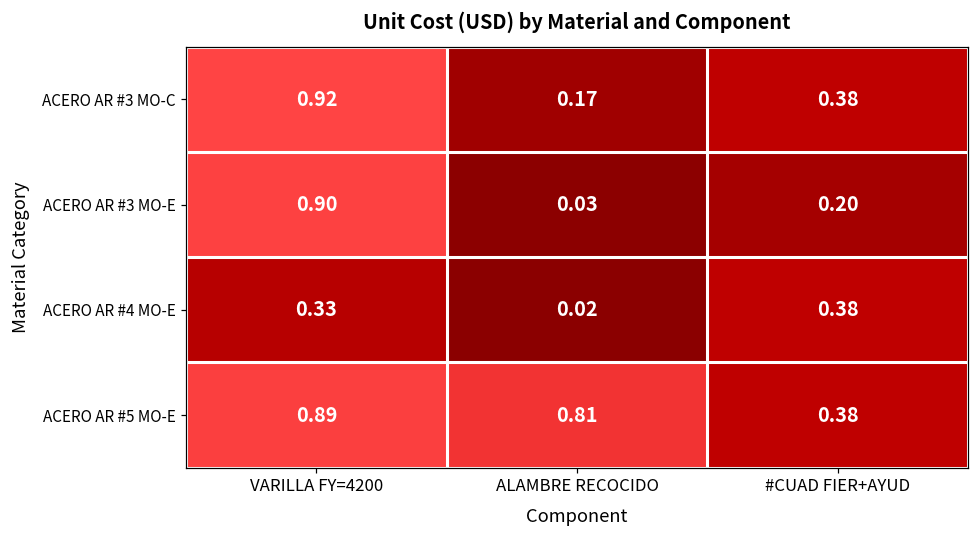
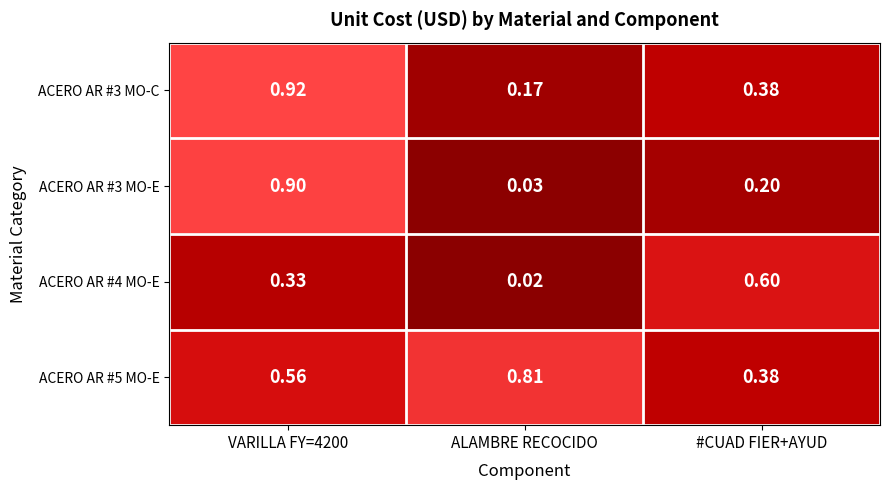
  {
    "ACERO AR #3 MO-C": {
      "VARILLA FY=4200": 0.92,
      "ALAMBRE RECOCIDO": 0.17,
      "#CUAD FIER+AYUD": 0.38
    },
    "ACERO AR #3 MO-E": {
      "VARILLA FY=4200": 0.90,
      "ALAMBRE RECOCIDO": 0.03,
      "#CUAD FIER+AYUD": 0.20
    },
    "ACERO AR #4 MO-E": {
      "VARILLA FY=4200": 0.33,
      "ALAMBRE RECOCIDO": 0.02,
-     "#CUAD FIER+AYUD": 0.38
+     "#CUAD FIER+AYUD": 0.60
    },
    "ACERO AR #5 MO-E": {
-     "VARILLA FY=4200": 0.89,
+     "VARILLA FY=4200": 0.56,
      "ALAMBRE RECOCIDO": 0.81,
      "#CUAD FIER+AYUD": 0.38
    }
  }
